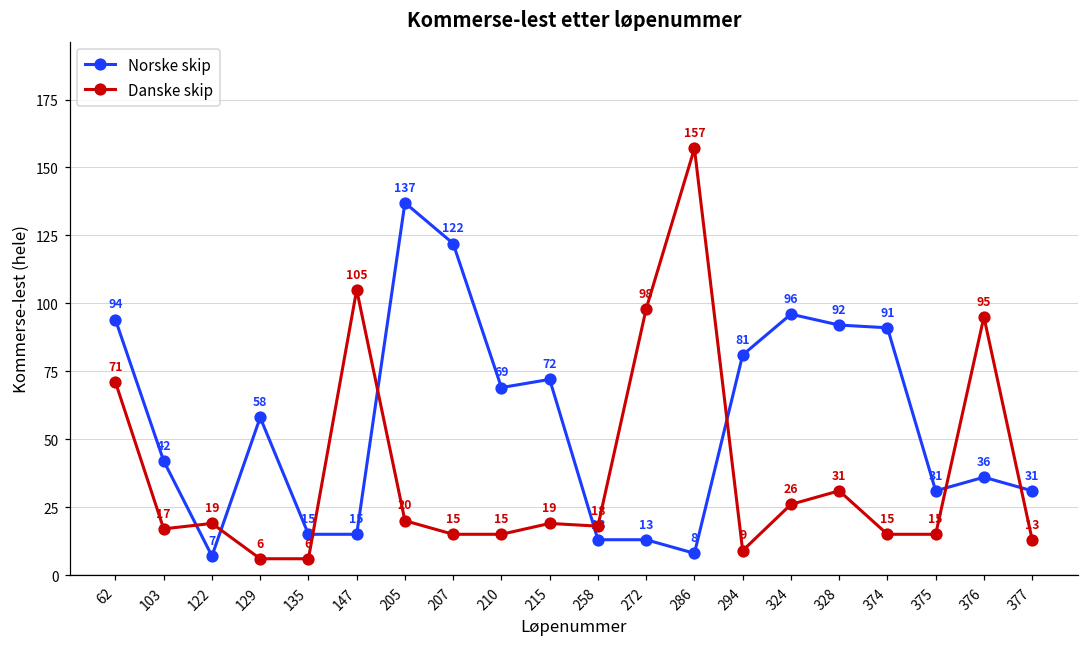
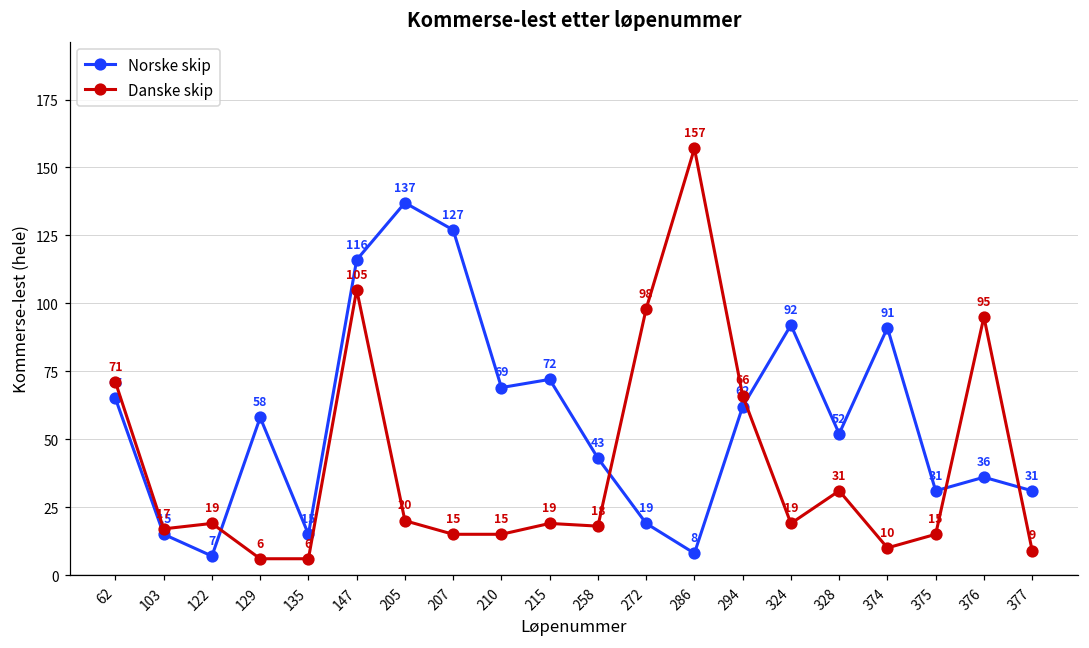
  {
    "Norske skip": {
-     "62": 94,
-     "103": 42,
+     "62": 65,
+     "103": 15,
      "122": 7,
      "129": 58,
      "135": 15,
-     "147": 15,
+     "147": 116,
      "205": 137,
-     "207": 122,
+     "207": 127,
      "210": 69,
      "215": 72,
-     "258": 13,
-     "272": 13,
+     "258": 43,
+     "272": 19,
      "286": 8,
-     "294": 81,
-     "324": 96,
-     "328": 92,
+     "294": 62,
+     "324": 92,
+     "328": 52,
      "374": 91,
      "375": 31,
      "376": 36,
      "377": 31
    },
    "Danske skip": {
      "62": 71,
      "122": 19,
      "129": 6,
      "147": 105,
      "205": 20,
      "207": 15,
      "210": 15,
      "215": 19,
      "258": 18,
      "272": 98,
      "286": 157,
-     "294": 9,
-     "324": 26,
+     "294": 66,
+     "324": 19,
      "328": 31,
-     "374": 15,
+     "374": 10,
      "375": 15,
      "376": 95,
-     "377": 13
+     "377": 9
    }
  }
